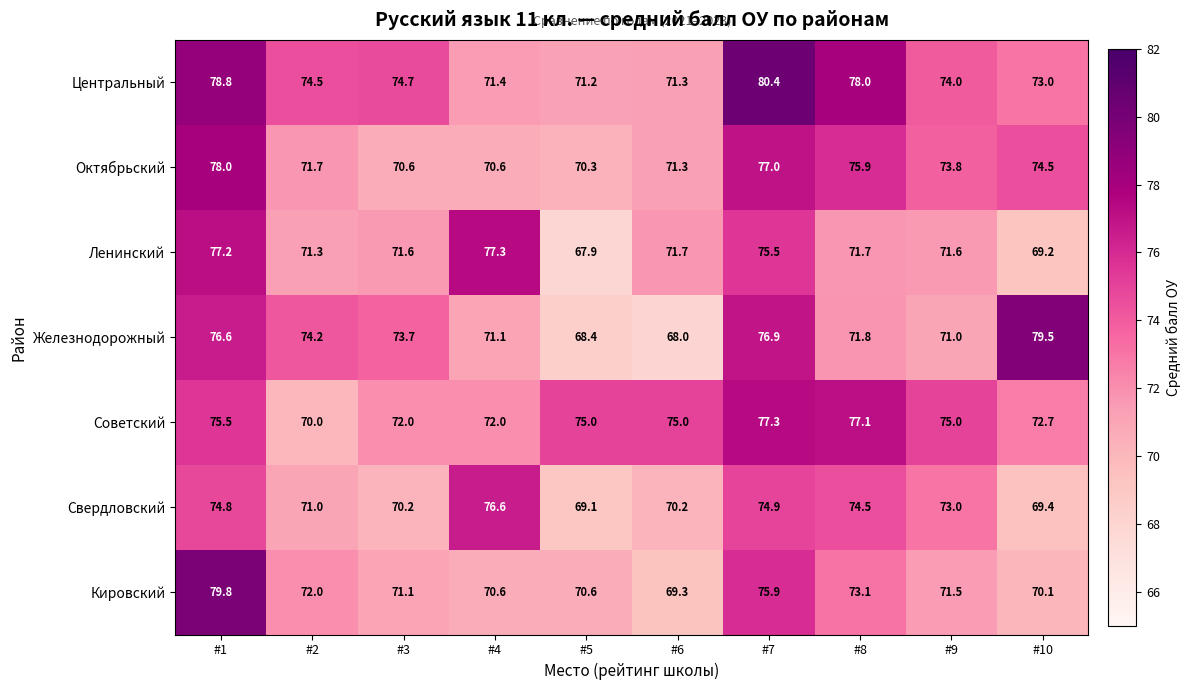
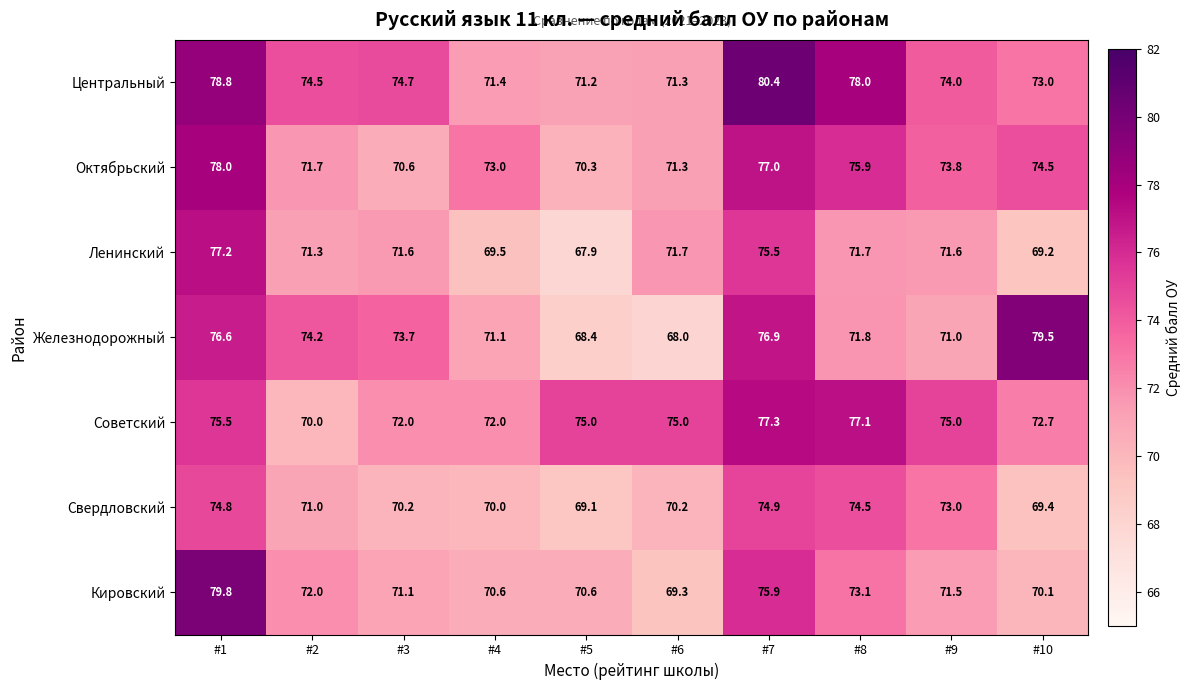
  {
    "Центральный": {
      "#1": 78.8,
      "#2": 74.5,
      "#3": 74.7,
      "#4": 71.4,
      "#5": 71.2,
      "#6": 71.3,
      "#7": 80.4,
      "#8": 78.0,
      "#9": 74.0,
      "#10": 73.0
    },
    "Октябрьский": {
      "#1": 78.0,
      "#2": 71.7,
      "#3": 70.6,
-     "#4": 70.6,
+     "#4": 73.0,
      "#5": 70.3,
      "#6": 71.3,
      "#7": 77.0,
      "#8": 75.9,
      "#9": 73.8,
      "#10": 74.5
    },
    "Ленинский": {
      "#1": 77.2,
      "#2": 71.3,
      "#3": 71.6,
-     "#4": 77.3,
+     "#4": 69.5,
      "#5": 67.9,
      "#6": 71.7,
      "#7": 75.5,
      "#8": 71.7,
      "#9": 71.6,
      "#10": 69.2
    },
    "Железнодорожный": {
      "#1": 76.6,
      "#2": 74.2,
      "#3": 73.7,
      "#4": 71.1,
      "#5": 68.4,
      "#6": 68.0,
      "#7": 76.9,
      "#8": 71.8,
      "#9": 71.0,
      "#10": 79.5
    },
    "Советский": {
      "#1": 75.5,
      "#2": 70.0,
      "#3": 72.0,
      "#4": 72.0,
      "#5": 75.0,
      "#6": 75.0,
      "#7": 77.3,
      "#8": 77.1,
      "#9": 75.0,
      "#10": 72.7
    },
    "Свердловский": {
      "#1": 74.8,
      "#2": 71.0,
      "#3": 70.2,
-     "#4": 76.6,
+     "#4": 70.0,
      "#5": 69.1,
      "#6": 70.2,
      "#7": 74.9,
      "#8": 74.5,
      "#9": 73.0,
      "#10": 69.4
    },
    "Кировский": {
      "#1": 79.8,
      "#2": 72.0,
      "#3": 71.1,
      "#4": 70.6,
      "#5": 70.6,
      "#6": 69.3,
      "#7": 75.9,
      "#8": 73.1,
      "#9": 71.5,
      "#10": 70.1
    }
  }
